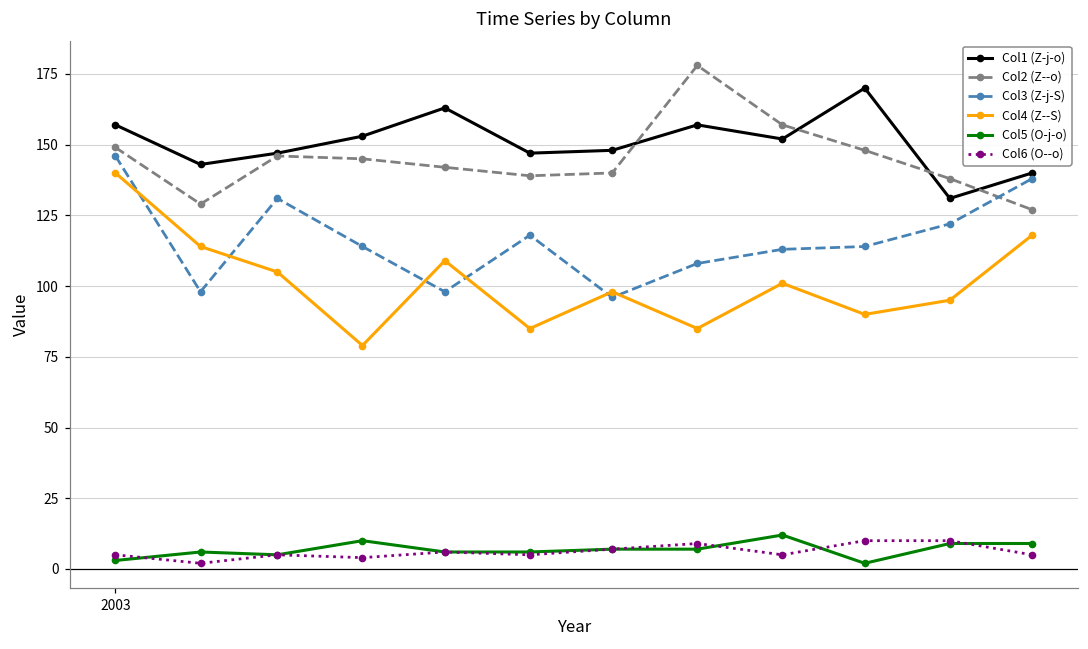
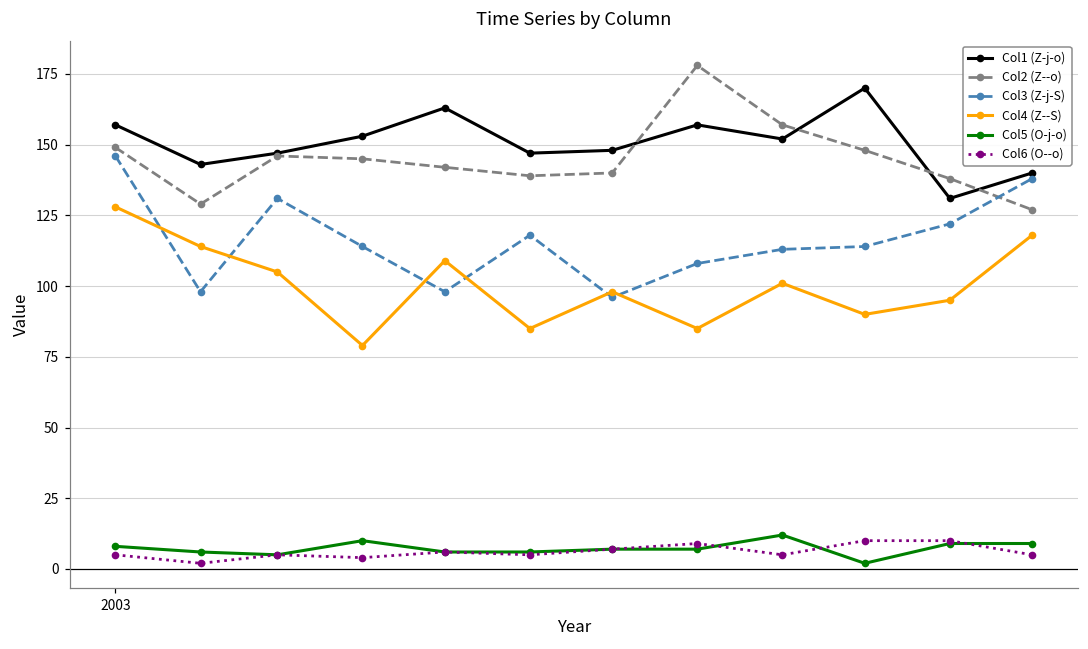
  {
    "Col1 (Z-j-o)": {
      "2003": 157
    },
    "Col2 (Z--o)": {
      "2003": 149
    },
    "Col3 (Z-j-S)": {
      "2003": 146
    },
    "Col4 (Z--S)": {
-     "2003": 140
+     "2003": 128
    },
    "Col5 (O-j-o)": {
-     "2003": 3
+     "2003": 8
    },
    "Col6 (O--o)": {
      "2003": 5
    }
  }
